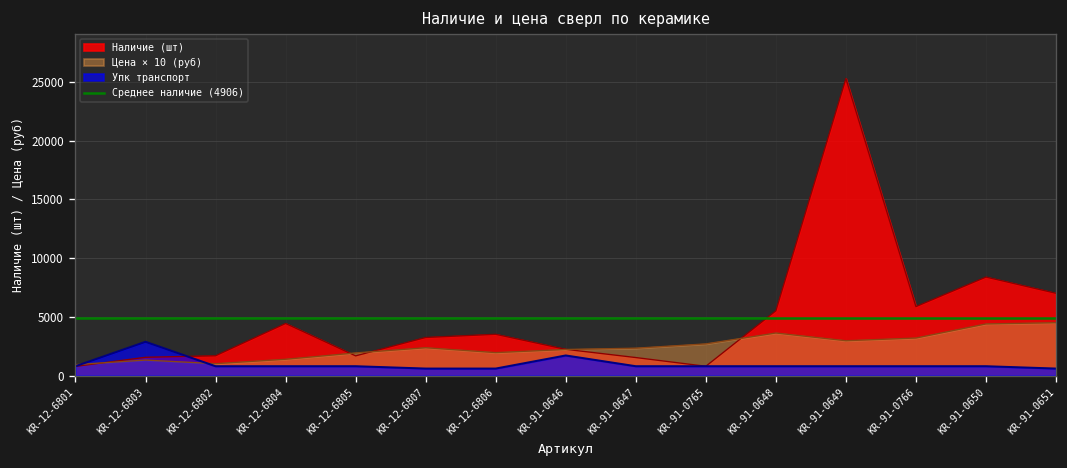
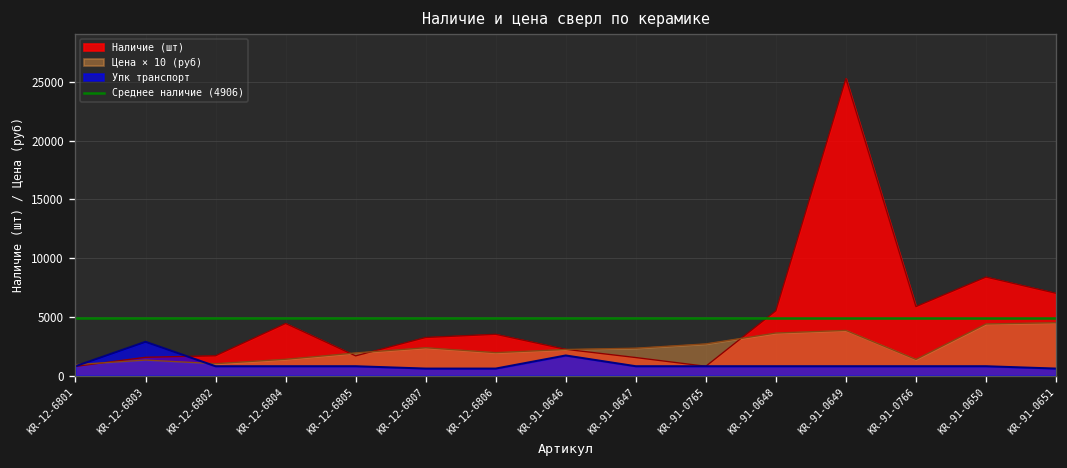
  {
    "Наличие (шт)": {
      "KR-12-6802": 2000,
      "KR-12-6804": 4000,
      "KR-12-6807": 3000,
      "KR-12-6806": 4000,
      "KR-91-0647": 2000,
      "KR-91-0648": 6000,
      "KR-91-0649": 25000,
      "KR-91-0766": 6000,
      "KR-91-0650": 8000,
      "KR-91-0651": 7000
    },
    "Цена × 10 (руб)": {
      "KR-12-6804": 1000,
      "KR-12-6807": 2000,
      "KR-12-6806": 2000,
      "KR-91-0647": 2000,
      "KR-91-0765": 3000,
      "KR-91-0648": 4000,
-     "KR-91-0649": 3000,
-     "KR-91-0766": 3000,
+     "KR-91-0649": 4000,
+     "KR-91-0766": 1000,
      "KR-91-0650": 4000,
      "KR-91-0651": 5000
    },
    "Упк транспорт": {
      "KR-12-6803": 3000,
      "KR-12-6804": 1000,
      "KR-12-6805": 1000,
      "KR-12-6807": 1000,
      "KR-12-6806": 1000,
      "KR-91-0646": 2000,
      "KR-91-0647": 1000,
      "KR-91-0648": 1000,
      "KR-91-0649": 1000,
      "KR-91-0766": 1000,
      "KR-91-0650": 1000,
      "KR-91-0651": 1000
    }
  }
